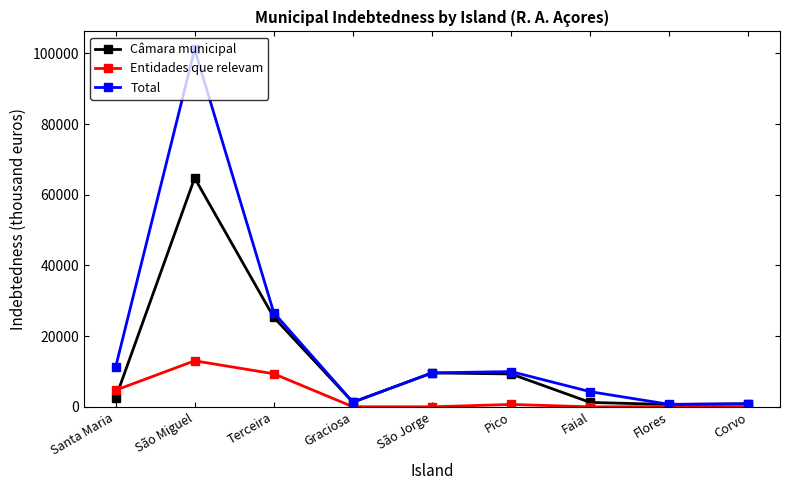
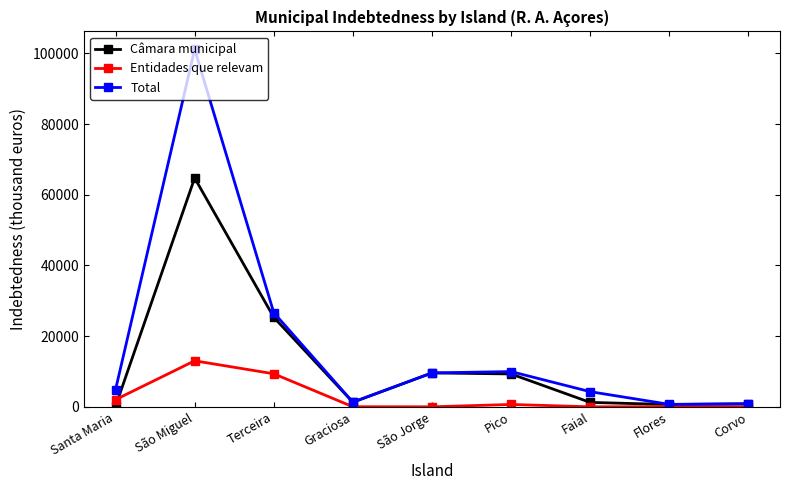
  {
    "Câmara municipal": {
-     "Santa Maria": 2000,
+     "Santa Maria": 0,
      "São Miguel": 65000,
      "Terceira": 25000,
      "Faial": 1000
    },
    "Entidades que relevam": {
-     "Santa Maria": 5000,
+     "Santa Maria": 2000,
      "São Miguel": 13000,
      "Terceira": 9000,
      "Graciosa": 0,
      "São Jorge": 0,
      "Pico": 1000,
      "Faial": 0,
      "Corvo": 0
    },
    "Total": {
-     "Santa Maria": 11000,
+     "Santa Maria": 5000,
      "Terceira": 27000,
      "Faial": 4000
    }
  }
